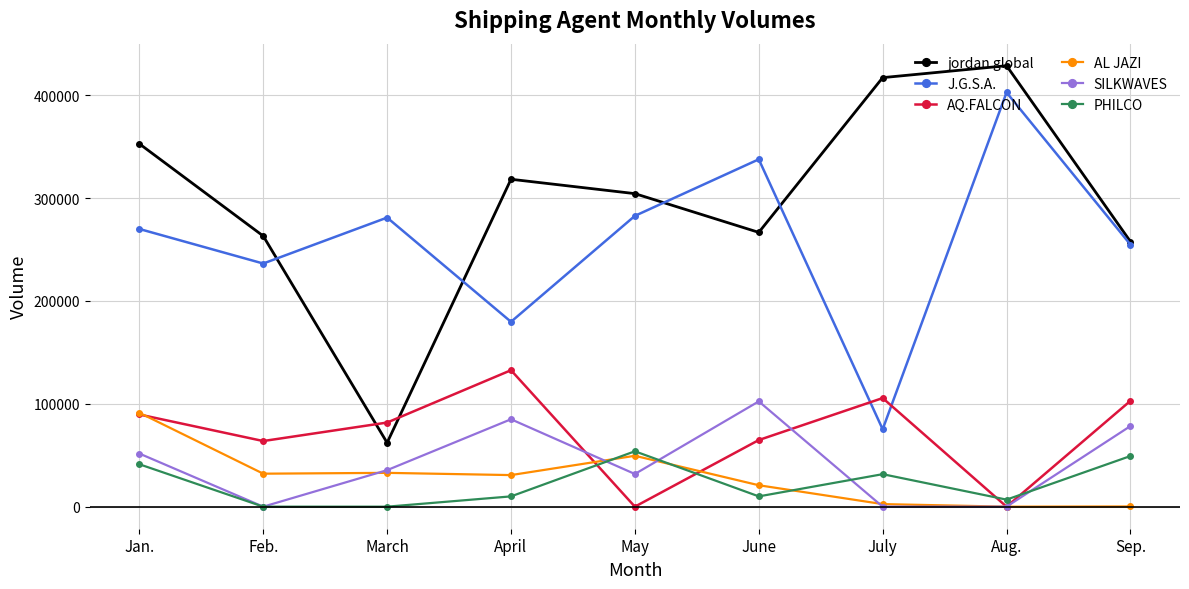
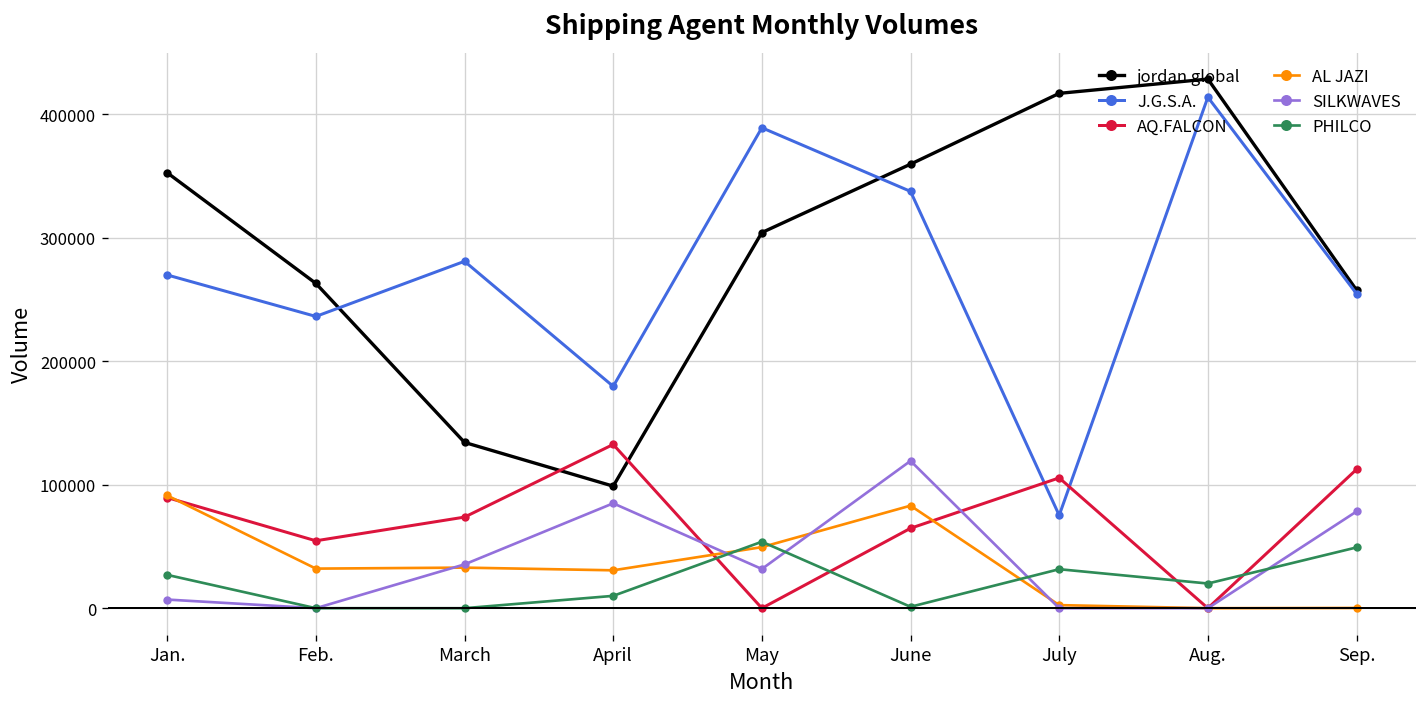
  {
    "jordan global": {
      "Jan.": 353000,
      "Feb.": 263000,
-     "March": 62000,
-     "April": 318000,
+     "March": 134000,
+     "April": 99000,
      "May": 304000,
-     "June": 267000,
+     "June": 360000,
      "July": 417000,
      "Aug.": 429000,
      "Sep.": 258000
    },
    "J.G.S.A.": {
      "Jan.": 270000,
      "Feb.": 236000,
      "March": 281000,
      "April": 180000,
-     "May": 283000,
+     "May": 389000,
      "June": 338000,
      "July": 75000,
-     "Aug.": 403000,
+     "Aug.": 414000,
      "Sep.": 255000
    },
    "AQ.FALCON": {
-     "Feb.": 64000,
-     "March": 82000,
+     "Feb.": 55000,
+     "March": 74000,
      "April": 133000,
      "May": 0,
      "June": 65000,
      "July": 106000,
-     "Sep.": 103000
+     "Sep.": 112000
    },
    "AL JAZI": {
      "Feb.": 32000,
      "March": 33000,
      "April": 31000,
      "May": 49000,
-     "June": 21000,
+     "June": 83000,
      "July": 3000,
      "Sep.": 0
    },
    "SILKWAVES": {
-     "Jan.": 52000,
+     "Jan.": 7000,
      "March": 36000,
      "April": 85000,
      "May": 32000,
-     "June": 102000,
+     "June": 119000,
      "July": 0,
      "Sep.": 78000
    },
    "PHILCO": {
-     "Jan.": 41000,
+     "Jan.": 27000,
      "March": 0,
      "April": 10000,
      "May": 54000,
-     "June": 10000,
+     "June": 1000,
      "July": 32000,
-     "Aug.": 7000,
+     "Aug.": 20000,
      "Sep.": 49000
    }
  }
